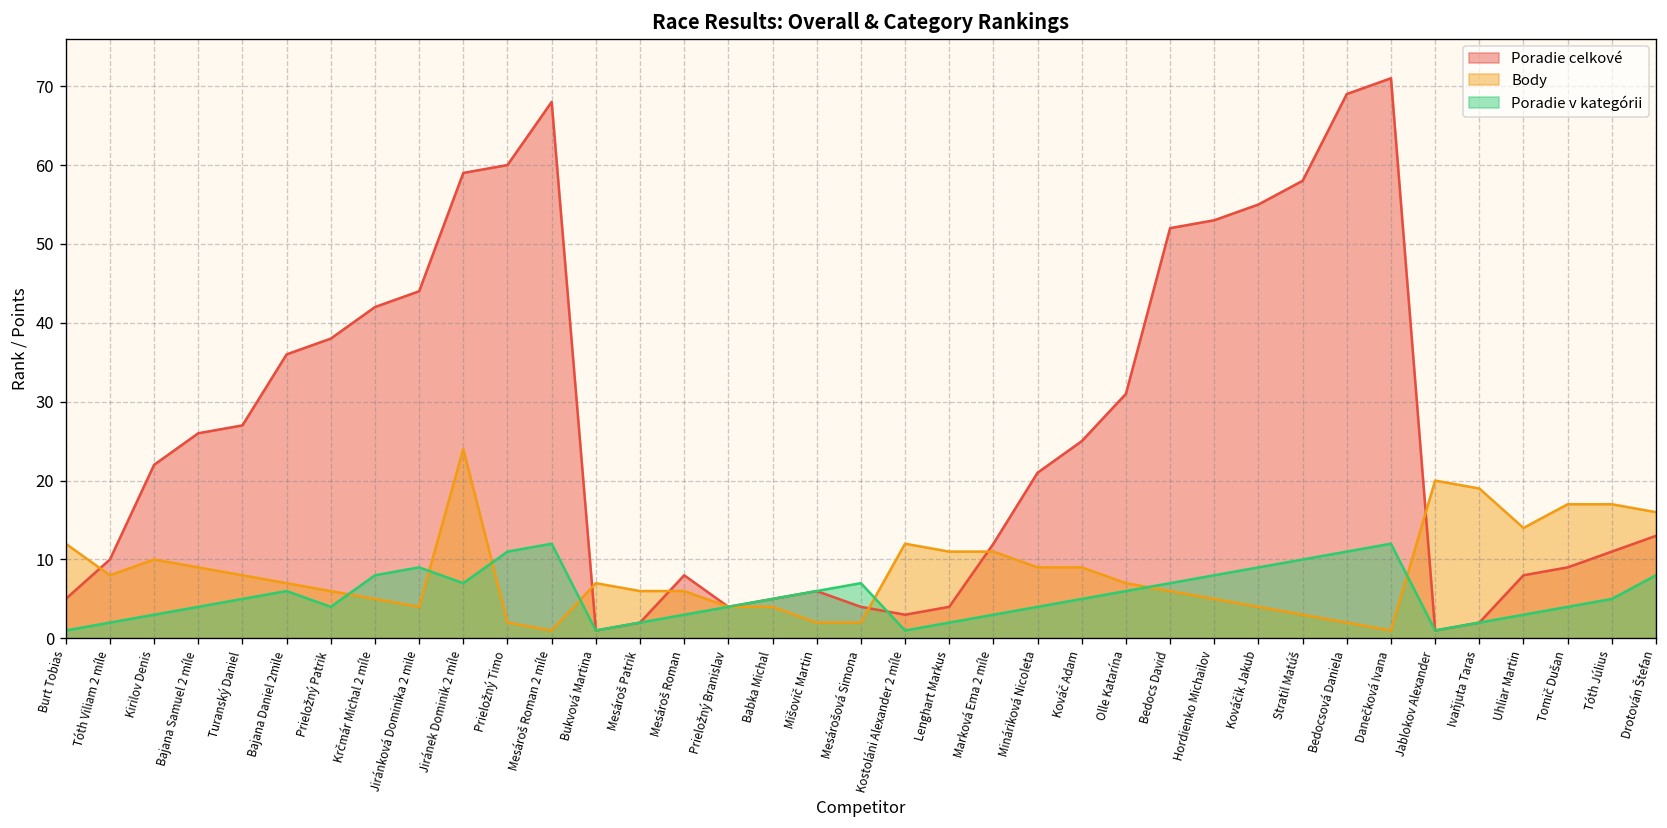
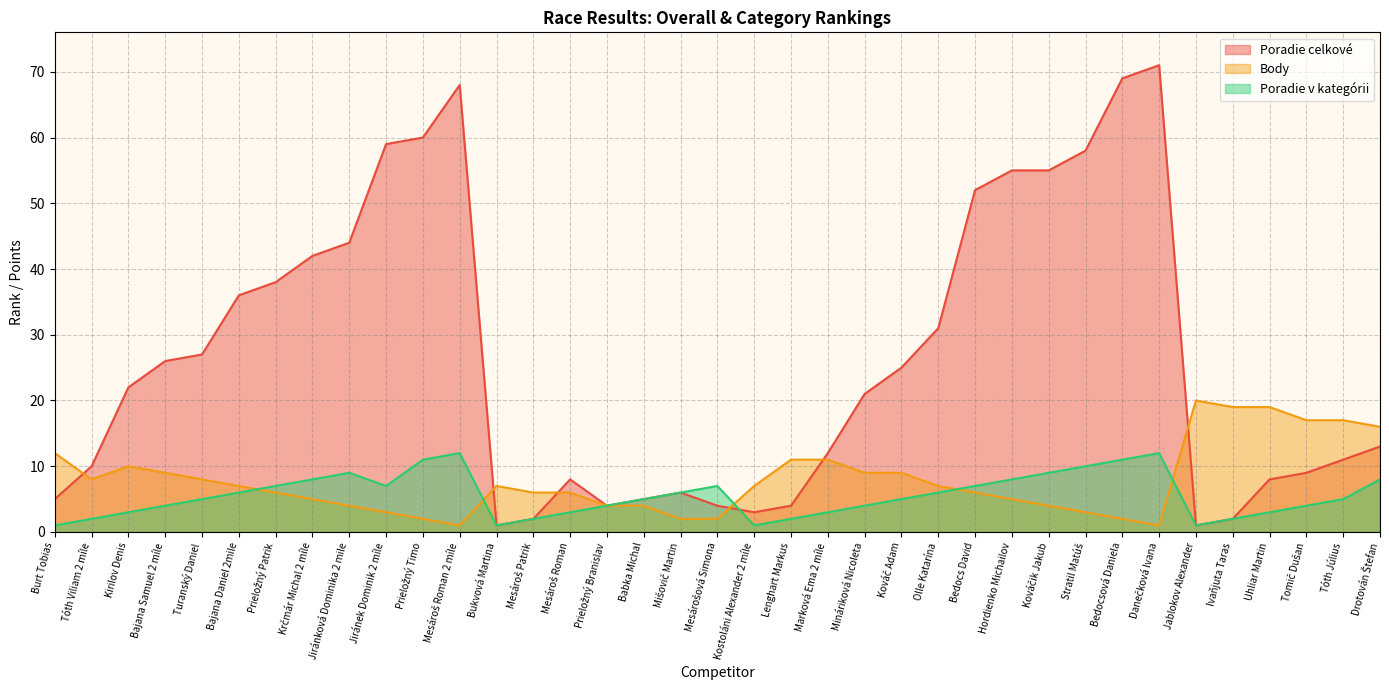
  {
    "Poradie celkové": {
      "Burt Tobias": 5,
      "Tóth Viliam 2 míle": 10,
      "Kirilov Denis": 22,
      "Bajana Samuel 2 míle": 26,
      "Turanský Daniel": 27,
      "Bajana Daniel 2mile": 36,
      "Prieložný Patrik": 38,
      "Krčmár Michal 2 míle": 42,
      "Jiránková Dominika 2 mile": 44,
      "Jiránek Dominik 2 míle": 59,
      "Prieložný Timo": 60,
      "Mesároš Roman 2 míle": 68,
      "Mesároš Roman": 8,
      "Mesárošová Simona": 4,
      "Kostoláni Alexander 2 míle": 3,
      "Lenghart Markus": 4,
      "Marková Ema 2 míle": 12,
      "Mináriková Nicoleta": 21,
      "Kováč Adam": 25,
      "Olle Katarína": 31,
      "Bedocs David": 52,
-     "Hordienko Michailov": 53,
+     "Hordienko Michailov": 55,
      "Kováčik Jakub": 55,
      "Stratil Matúš": 58,
      "Bedocsová Daniela": 69,
      "Danečková Ivana": 71,
      "Uhliar Martin": 8,
      "Tomič Dušan": 9,
      "Tóth Július": 11,
      "Drotován Štefan": 13
    },
    "Body": {
      "Burt Tobias": 12,
      "Tóth Viliam 2 míle": 8,
      "Kirilov Denis": 10,
      "Bajana Samuel 2 míle": 9,
      "Turanský Daniel": 8,
      "Bajana Daniel 2mile": 7,
      "Prieložný Patrik": 6,
      "Krčmár Michal 2 míle": 5,
      "Jiránková Dominika 2 mile": 4,
-     "Jiránek Dominik 2 míle": 24,
+     "Jiránek Dominik 2 míle": 3,
      "Prieložný Timo": 2,
      "Mesároš Roman 2 míle": 1,
      "Bukvová Martina": 7,
      "Mesároš Patrik": 6,
      "Mesároš Roman": 6,
      "Babka Michal": 4,
      "Mišovič Martin": 2,
      "Mesárošová Simona": 2,
-     "Kostoláni Alexander 2 míle": 12,
+     "Kostoláni Alexander 2 míle": 7,
      "Lenghart Markus": 11,
      "Marková Ema 2 míle": 11,
      "Mináriková Nicoleta": 9,
      "Kováč Adam": 9,
      "Olle Katarína": 7,
      "Bedocs David": 6,
      "Hordienko Michailov": 5,
      "Kováčik Jakub": 4,
      "Stratil Matúš": 3,
      "Bedocsová Daniela": 2,
      "Danečková Ivana": 1,
      "Jablokov Alexander": 20,
      "Ivaňjuta Taras": 19,
-     "Uhliar Martin": 14,
+     "Uhliar Martin": 19,
      "Tomič Dušan": 17,
      "Tóth Július": 17,
      "Drotován Štefan": 16
    },
    "Poradie v kategórii": {
      "Burt Tobias": 1,
      "Tóth Viliam 2 míle": 2,
      "Kirilov Denis": 3,
      "Bajana Samuel 2 míle": 4,
      "Turanský Daniel": 5,
      "Bajana Daniel 2mile": 6,
-     "Prieložný Patrik": 4,
+     "Prieložný Patrik": 7,
      "Krčmár Michal 2 míle": 8,
      "Jiránková Dominika 2 mile": 9,
      "Jiránek Dominik 2 míle": 7,
      "Prieložný Timo": 11,
      "Mesároš Roman 2 míle": 12,
      "Mesároš Roman": 3,
      "Mesárošová Simona": 7,
      "Kostoláni Alexander 2 míle": 1,
      "Lenghart Markus": 2,
      "Marková Ema 2 míle": 3,
      "Mináriková Nicoleta": 4,
      "Kováč Adam": 5,
      "Olle Katarína": 6,
      "Bedocs David": 7,
      "Hordienko Michailov": 8,
      "Kováčik Jakub": 9,
      "Stratil Matúš": 10,
      "Bedocsová Daniela": 11,
      "Danečková Ivana": 12,
      "Uhliar Martin": 3,
      "Tomič Dušan": 4,
      "Tóth Július": 5,
      "Drotován Štefan": 8
    }
  }
